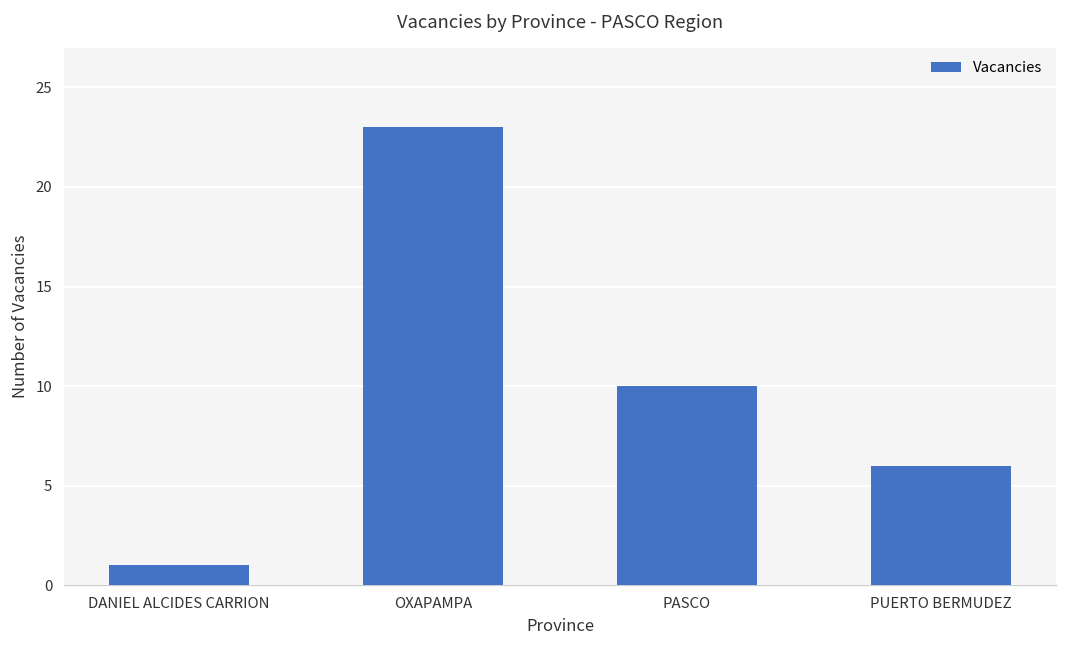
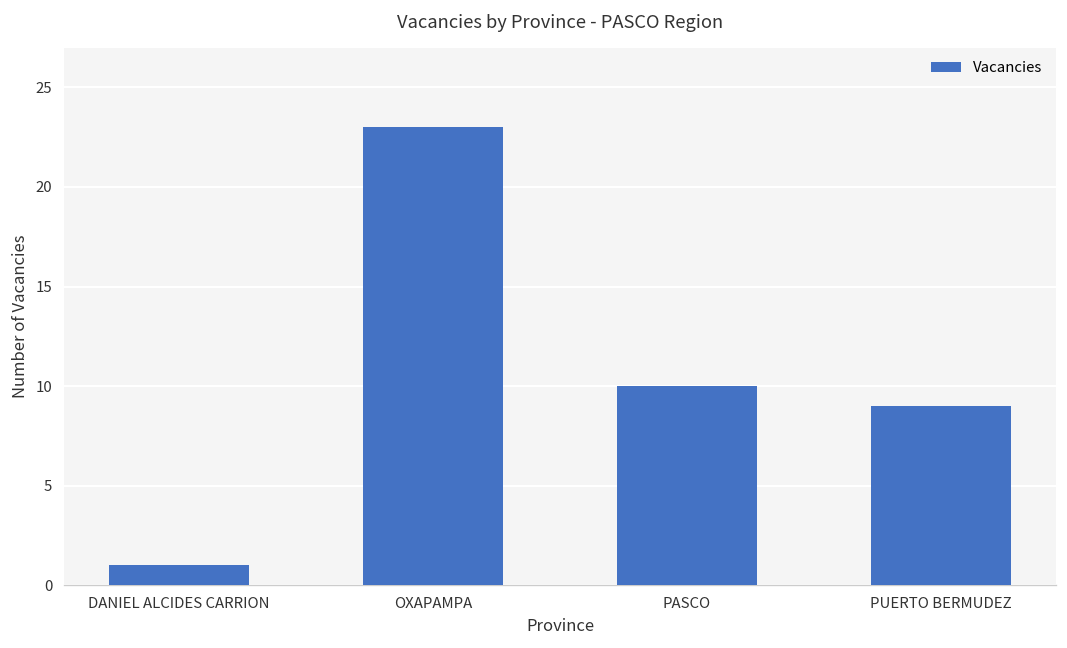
  {
    "DANIEL ALCIDES CARRION": 1,
    "OXAPAMPA": 23,
    "PASCO": 10,
-   "PUERTO BERMUDEZ": 6
+   "PUERTO BERMUDEZ": 9
  }
